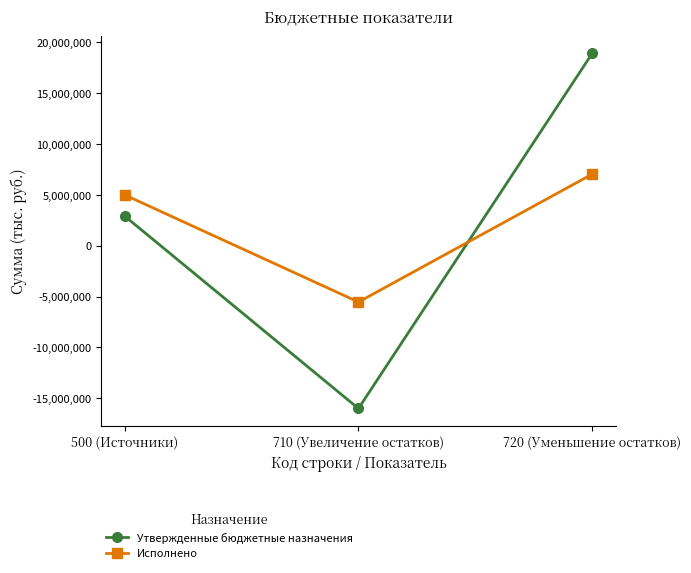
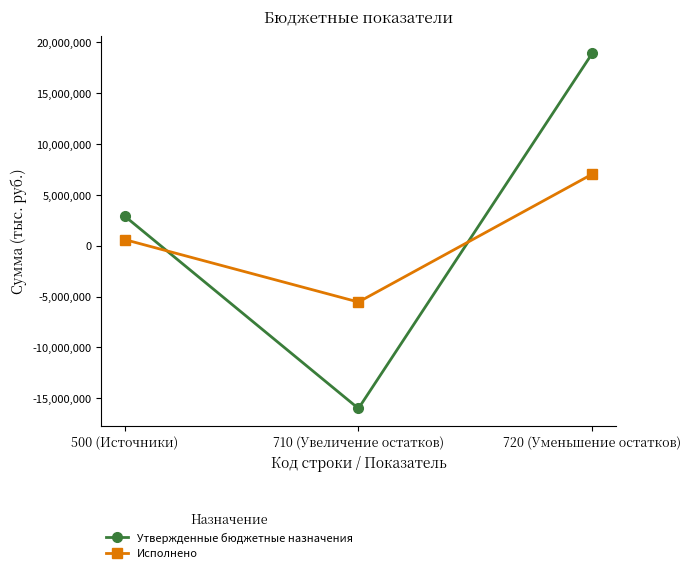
  {
    "Утвержденные бюджетные назначения": {
      "500 (Источники)": "2,900,000",
      "710 (Увеличение остатков)": "-16,000,000",
      "720 (Уменьшение остатков)": "18,900,000"
    },
    "Исполнено": {
-     "500 (Источники)": "5,000,000",
+     "500 (Источники)": "600,000",
      "710 (Увеличение остатков)": "-5,500,000",
      "720 (Уменьшение остатков)": "7,000,000"
    }
  }
